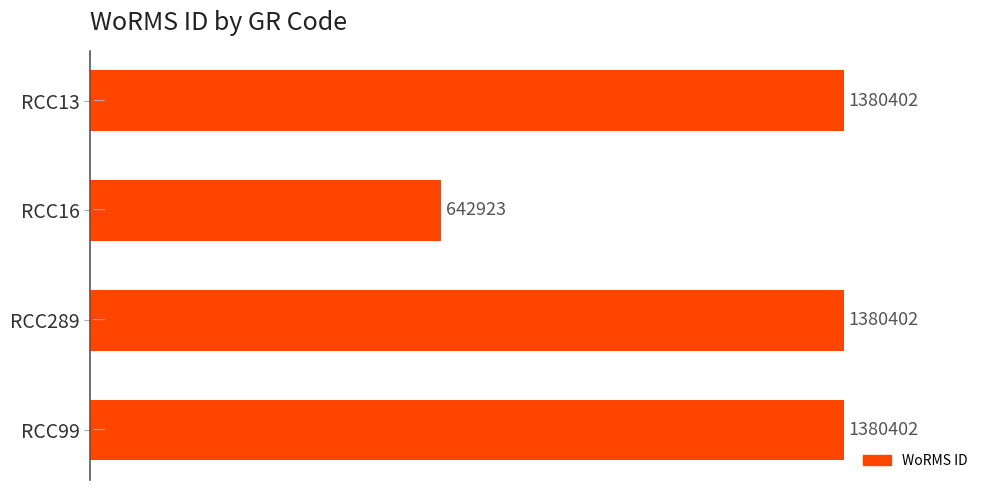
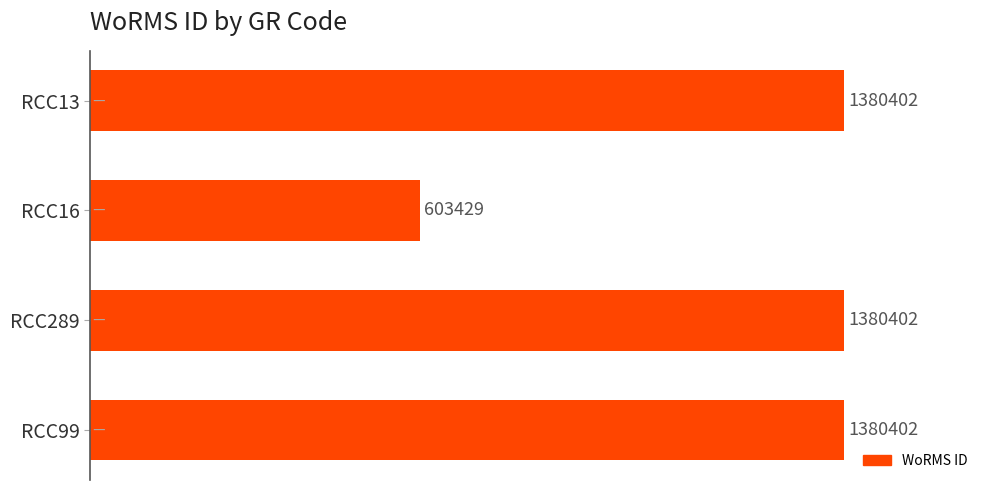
  {
    "RCC13": 1380402,
-   "RCC16": 642923,
+   "RCC16": 603429,
    "RCC289": 1380402,
    "RCC99": 1380402
  }
